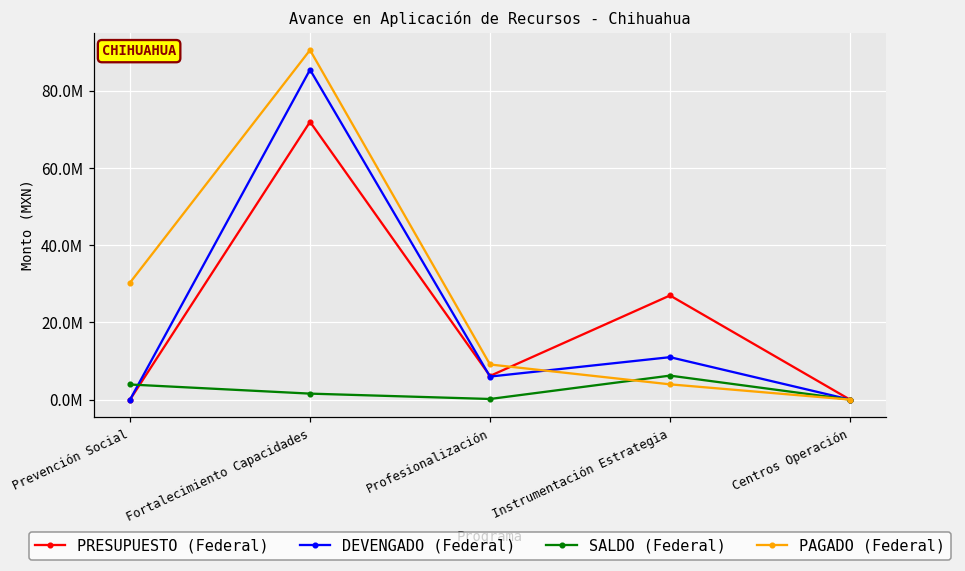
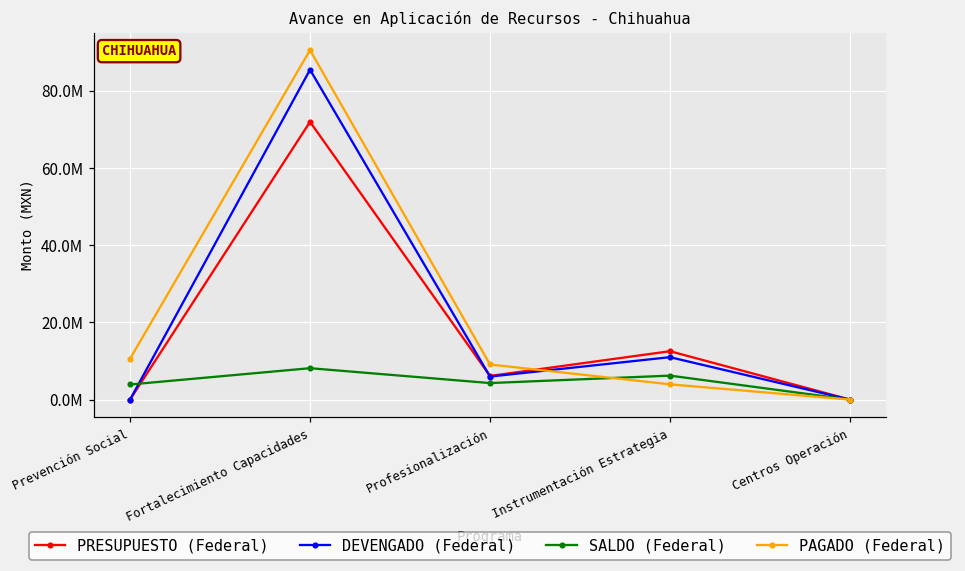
  {
    "PRESUPUESTO (Federal)": {
      "Fortalecimiento Capacidades": 72000000,
-     "Instrumentación Estrategia": 27000000
+     "Instrumentación Estrategia": 13000000
    },
    "DEVENGADO (Federal)": {
      "Fortalecimiento Capacidades": 85000000,
      "Instrumentación Estrategia": 11000000
    },
    "SALDO (Federal)": {
      "Prevención Social": 4000000,
-     "Fortalecimiento Capacidades": 2000000,
-     "Profesionalización": 0,
+     "Fortalecimiento Capacidades": 8000000,
+     "Profesionalización": 4000000,
      "Instrumentación Estrategia": 6000000
    },
    "PAGADO (Federal)": {
-     "Prevención Social": 30000000,
+     "Prevención Social": 11000000,
      "Fortalecimiento Capacidades": 91000000,
      "Profesionalización": 9000000,
      "Instrumentación Estrategia": 4000000
    }
  }
